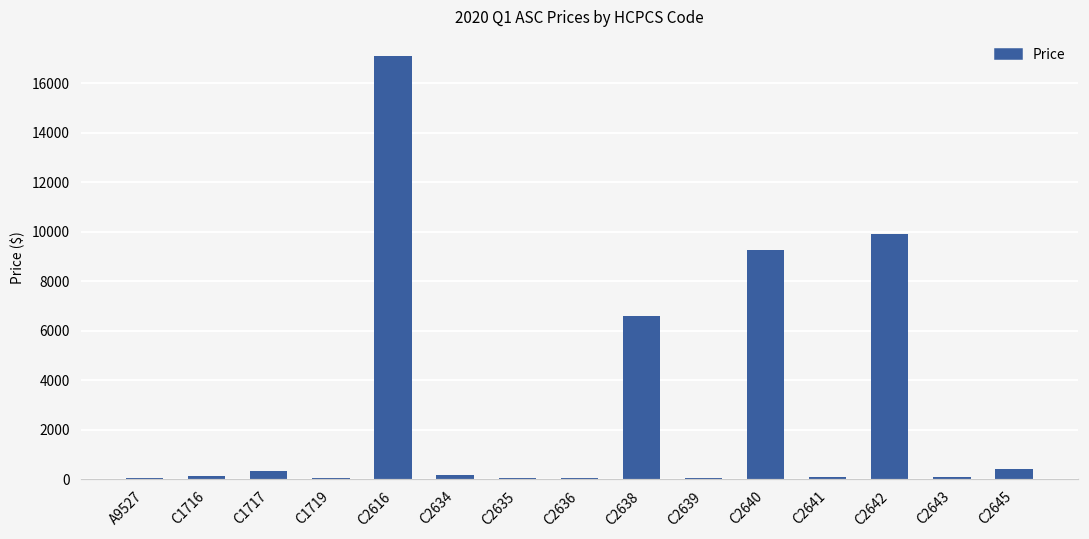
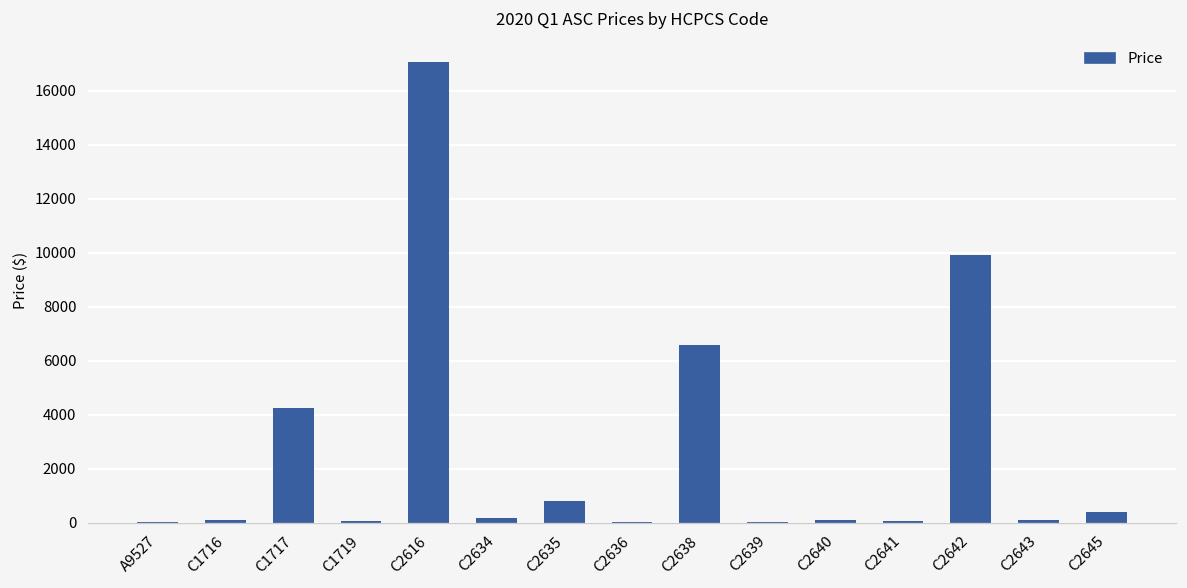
  {
    "C1716": 100,
-   "C1717": 300,
+   "C1717": 4300,
    "C2616": 17100,
    "C2634": 200,
-   "C2635": 100,
+   "C2635": 800,
    "C2638": 6600,
-   "C2640": 9300,
+   "C2640": 100,
    "C2642": 9900,
    "C2645": 400
  }
